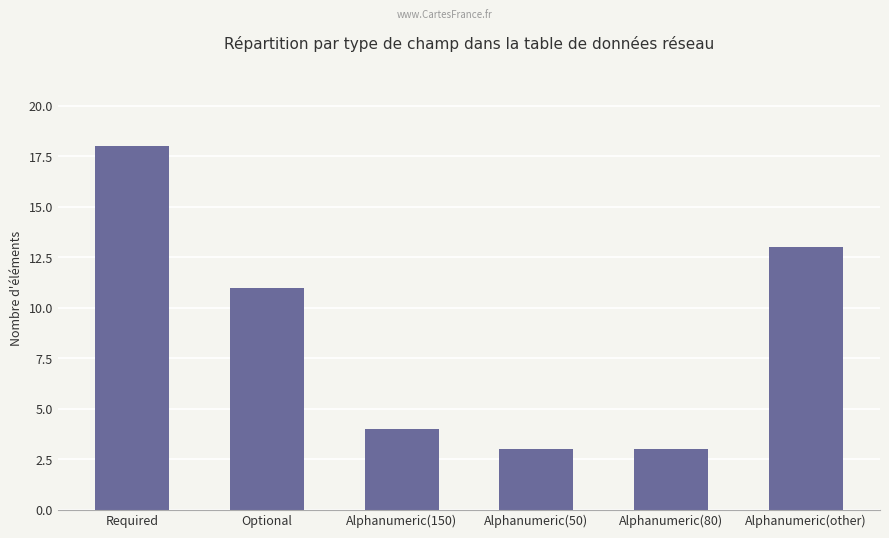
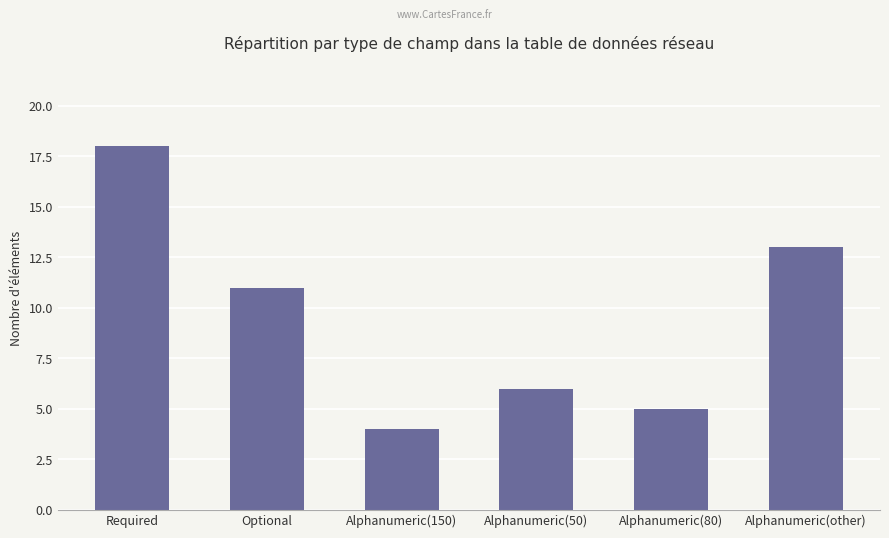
  {
    "Required": 18,
    "Optional": 11,
    "Alphanumeric(150)": 4,
-   "Alphanumeric(50)": 3,
-   "Alphanumeric(80)": 3,
+   "Alphanumeric(50)": 6,
+   "Alphanumeric(80)": 5,
    "Alphanumeric(other)": 13
  }
